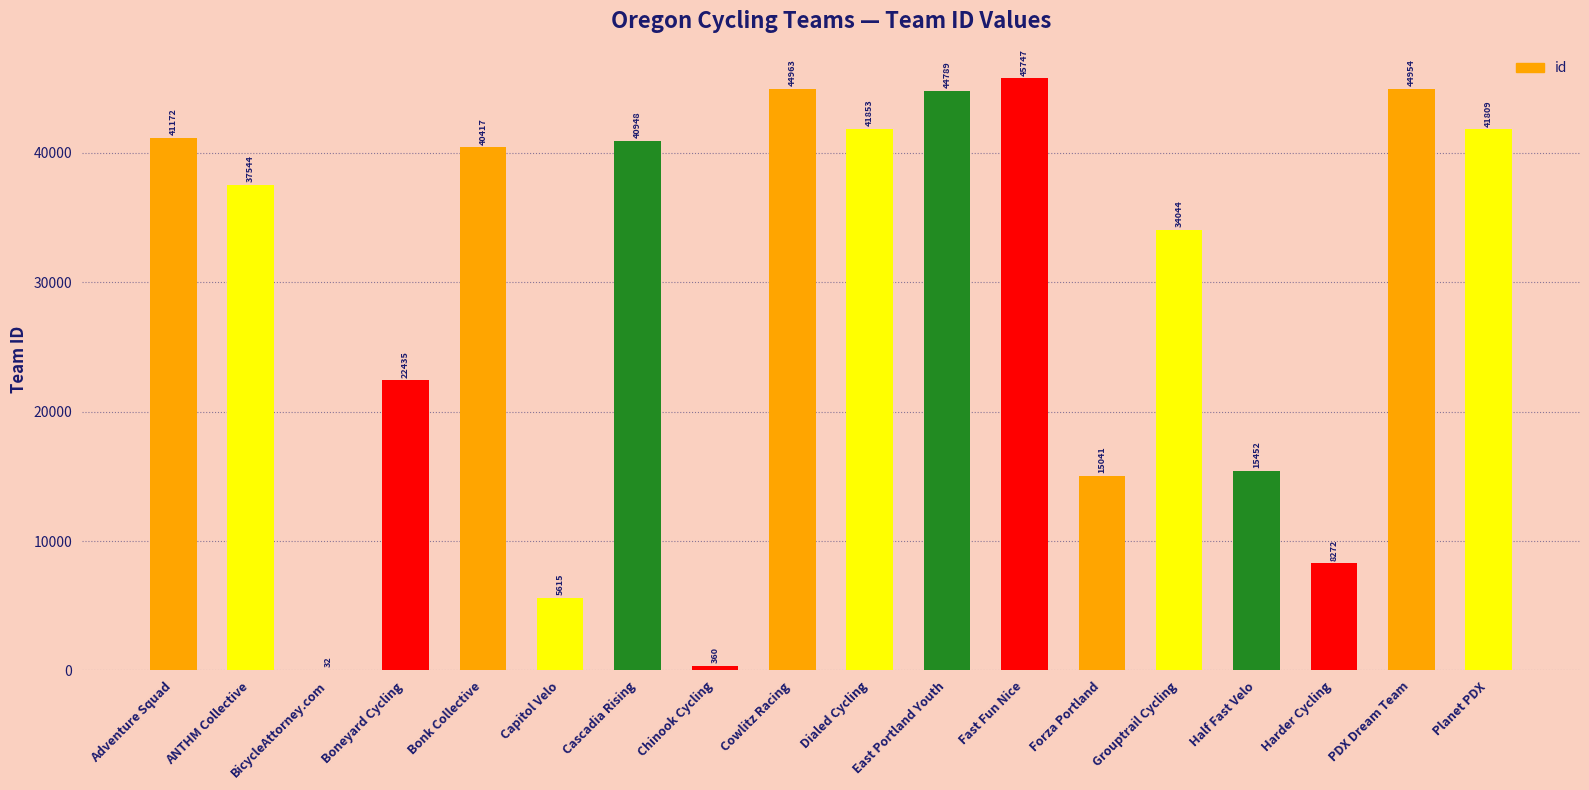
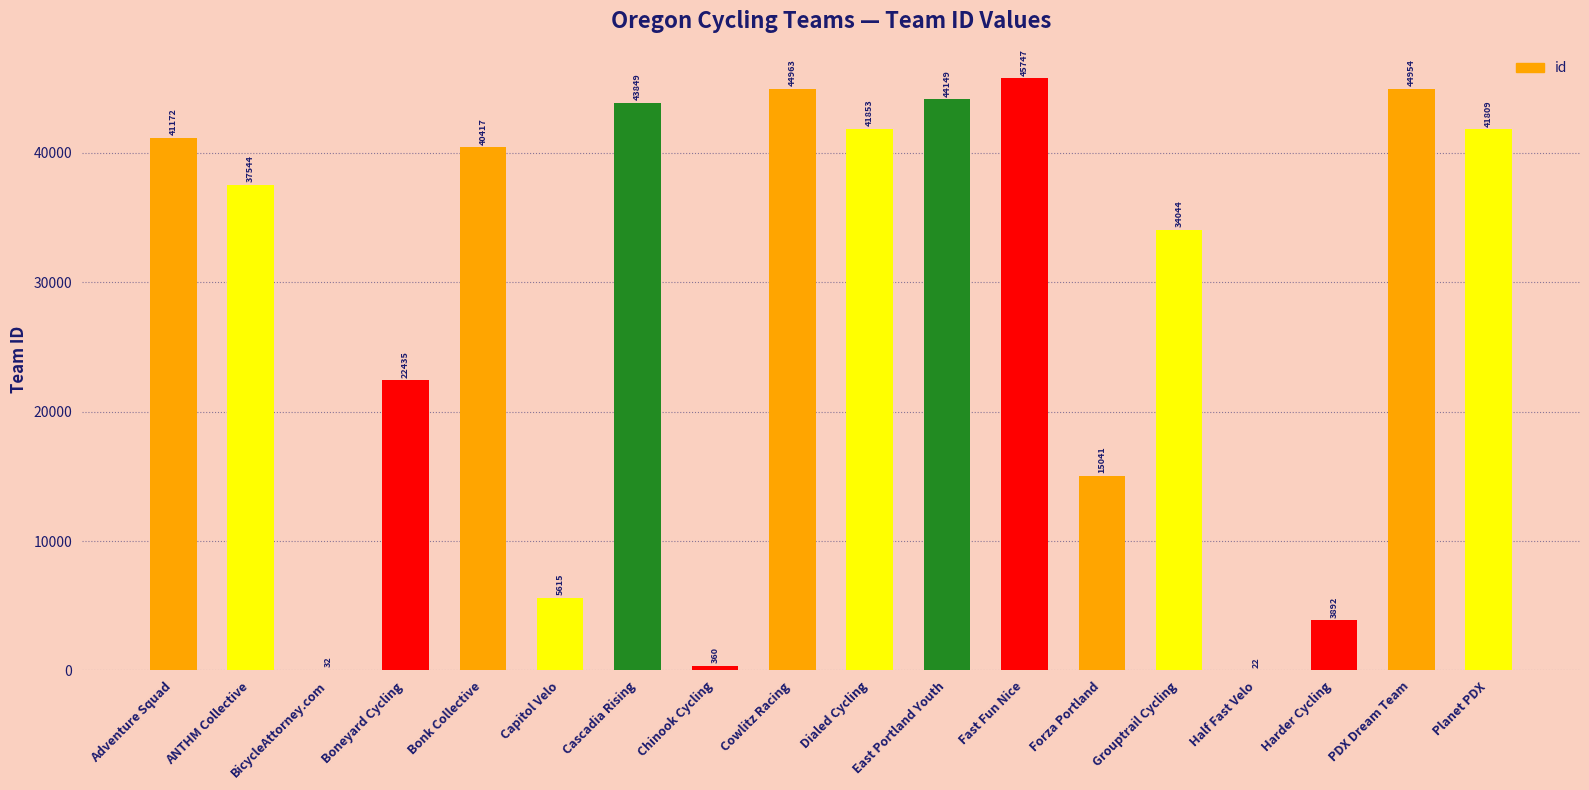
  {
    "Adventure Squad": 41172,
    "ANTHM Collective": 37544,
    "BicycleAttorney.com": 32,
    "Boneyard Cycling": 22435,
    "Bonk Collective": 40417,
    "Capitol Velo": 5615,
-   "Cascadia Rising": 40948,
+   "Cascadia Rising": 43849,
    "Chinook Cycling": 360,
    "Cowlitz Racing": 44963,
    "Dialed Cycling": 41853,
-   "East Portland Youth": 44789,
+   "East Portland Youth": 44149,
    "Fast Fun Nice": 45747,
    "Forza Portland": 15041,
    "Grouptrail Cycling": 34044,
-   "Half Fast Velo": 15452,
-   "Harder Cycling": 8272,
+   "Half Fast Velo": 22,
+   "Harder Cycling": 3892,
    "PDX Dream Team": 44954,
    "Planet PDX": 41809
  }
